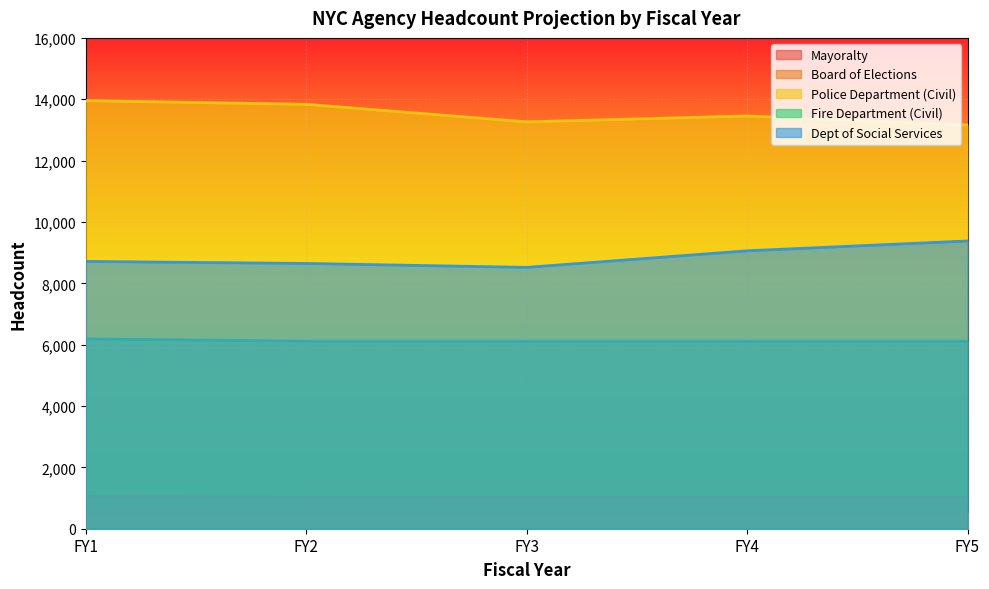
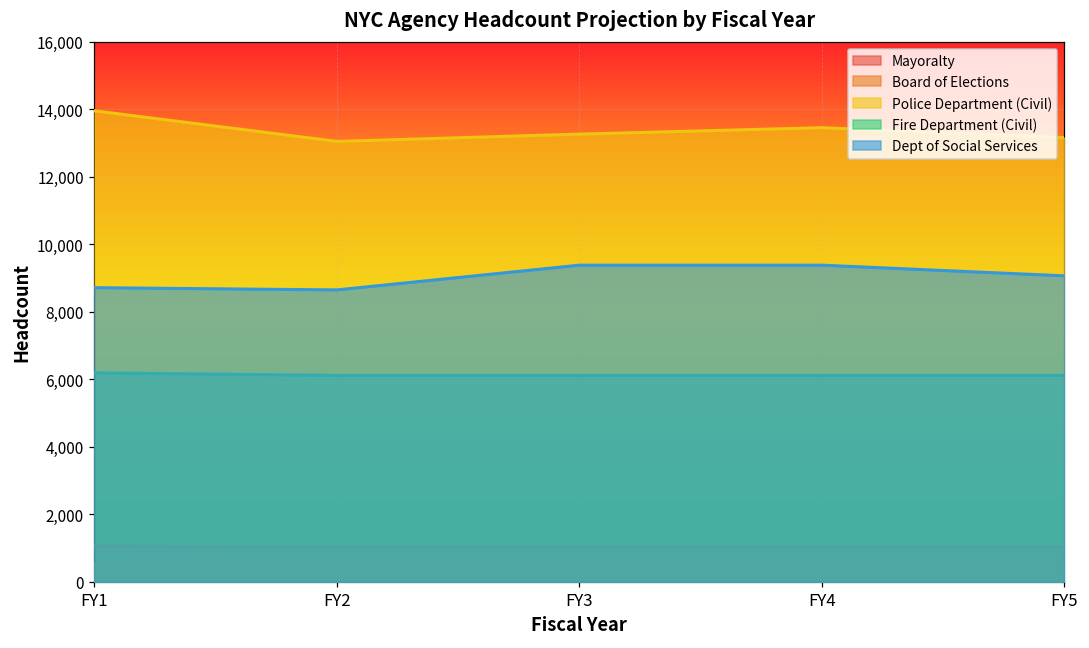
  {
    "Police Department (Civil)": {
      "FY1": "14,000",
-     "FY2": "13,800",
+     "FY2": "13,000",
      "FY3": "13,300",
      "FY4": "13,500",
      "FY5": "13,200"
    },
    "Fire Department (Civil)": {
      "FY1": "6,200",
      "FY2": "6,100",
      "FY3": "6,100",
      "FY4": "6,100",
      "FY5": "6,100"
    },
    "Dept of Social Services": {
      "FY1": "8,700",
      "FY2": "8,600",
-     "FY3": "8,500",
-     "FY4": "9,100",
-     "FY5": "9,400"
+     "FY3": "9,400",
+     "FY4": "9,400",
+     "FY5": "9,100"
    }
  }
